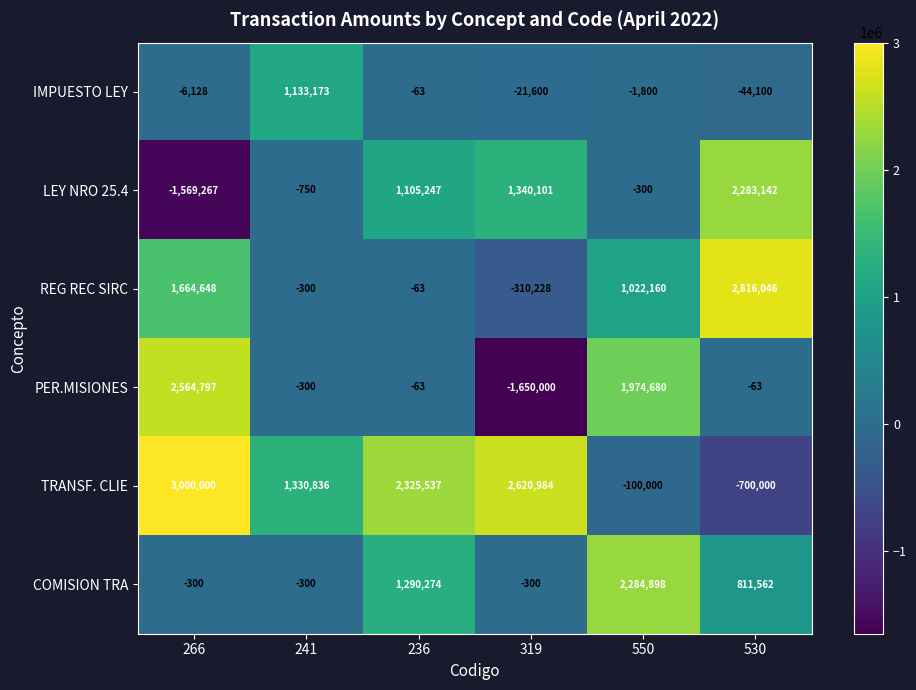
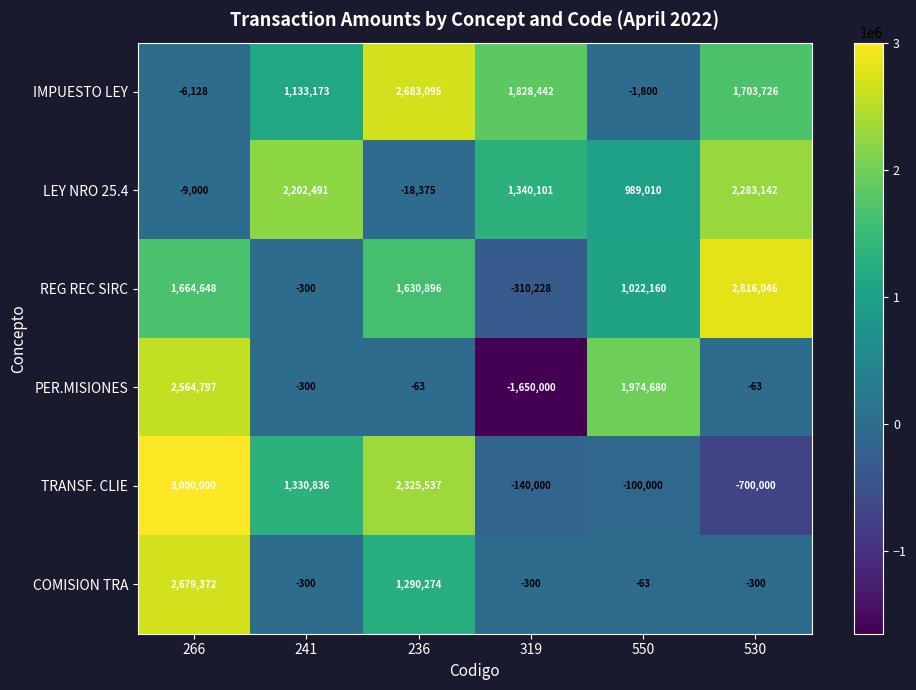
  {
    "IMPUESTO LEY": {
      "266": "-6,128",
      "241": "1,133,173",
-     "236": "-63",
-     "319": "-21,600",
+     "236": "2,683,095",
+     "319": "1,828,442",
      "550": "-1,800",
-     "530": "-44,100"
+     "530": "1,703,726"
    },
    "LEY NRO 25.4": {
-     "266": "-1,569,267",
-     "241": "-750",
-     "236": "1,105,247",
+     "266": "-9,000",
+     "241": "2,202,491",
+     "236": "-18,375",
      "319": "1,340,101",
-     "550": "-300",
+     "550": "989,010",
      "530": "2,283,142"
    },
    "REG REC SIRC": {
      "266": "1,664,648",
      "241": "-300",
-     "236": "-63",
+     "236": "1,630,896",
      "319": "-310,228",
      "550": "1,022,160",
      "530": "2,816,046"
    },
    "PER.MISIONES": {
      "266": "2,564,797",
      "241": "-300",
      "236": "-63",
      "319": "-1,650,000",
      "550": "1,974,680",
      "530": "-63"
    },
    "TRANSF. CLIE": {
      "266": "3,000,000",
      "241": "1,330,836",
      "236": "2,325,537",
-     "319": "2,620,984",
+     "319": "-140,000",
      "550": "-100,000",
      "530": "-700,000"
    },
    "COMISION TRA": {
-     "266": "-300",
+     "266": "2,679,372",
      "241": "-300",
      "236": "1,290,274",
      "319": "-300",
-     "550": "2,284,898",
-     "530": "811,562"
+     "550": "-63",
+     "530": "-300"
    }
  }
